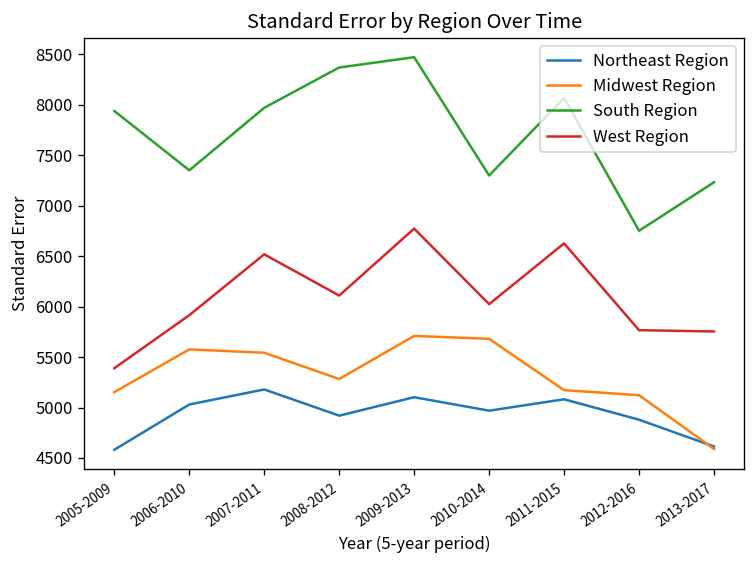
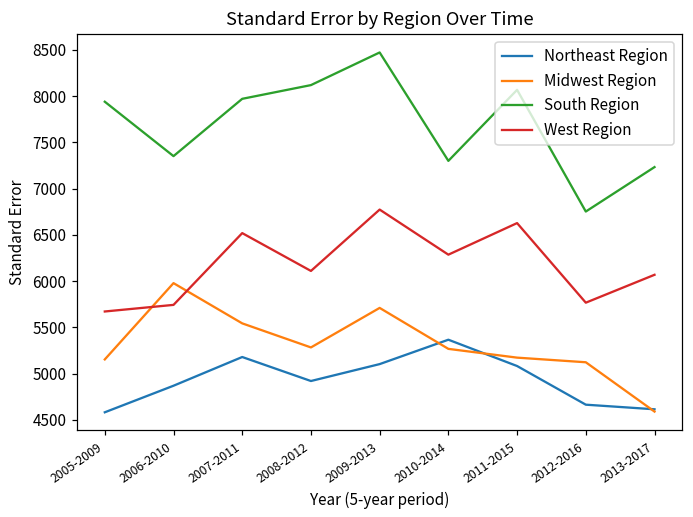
  {
    "Northeast Region": {
      "2005-2009": 4600,
-     "2006-2010": 5000,
+     "2006-2010": 4900,
      "2007-2011": 5200,
      "2008-2012": 4900,
      "2009-2013": 5100,
-     "2010-2014": 5000,
+     "2010-2014": 5400,
      "2011-2015": 5100,
-     "2012-2016": 4900
+     "2012-2016": 4700
    },
    "Midwest Region": {
      "2005-2009": 5200,
-     "2006-2010": 5600,
+     "2006-2010": 6000,
      "2007-2011": 5500,
      "2008-2012": 5300,
      "2009-2013": 5700,
-     "2010-2014": 5700,
+     "2010-2014": 5300,
      "2011-2015": 5200,
      "2012-2016": 5100
    },
    "South Region": {
      "2005-2009": 7900,
      "2006-2010": 7400,
      "2007-2011": 8000,
-     "2008-2012": 8400,
+     "2008-2012": 8100,
      "2009-2013": 8500,
      "2010-2014": 7300,
      "2012-2016": 6800,
      "2013-2017": 7200
    },
    "West Region": {
-     "2005-2009": 5400,
-     "2006-2010": 5900,
+     "2005-2009": 5700,
+     "2006-2010": 5700,
      "2007-2011": 6500,
      "2008-2012": 6100,
      "2009-2013": 6800,
-     "2010-2014": 6000,
+     "2010-2014": 6300,
      "2011-2015": 6600,
      "2012-2016": 5800,
-     "2013-2017": 5800
+     "2013-2017": 6100
    }
  }
